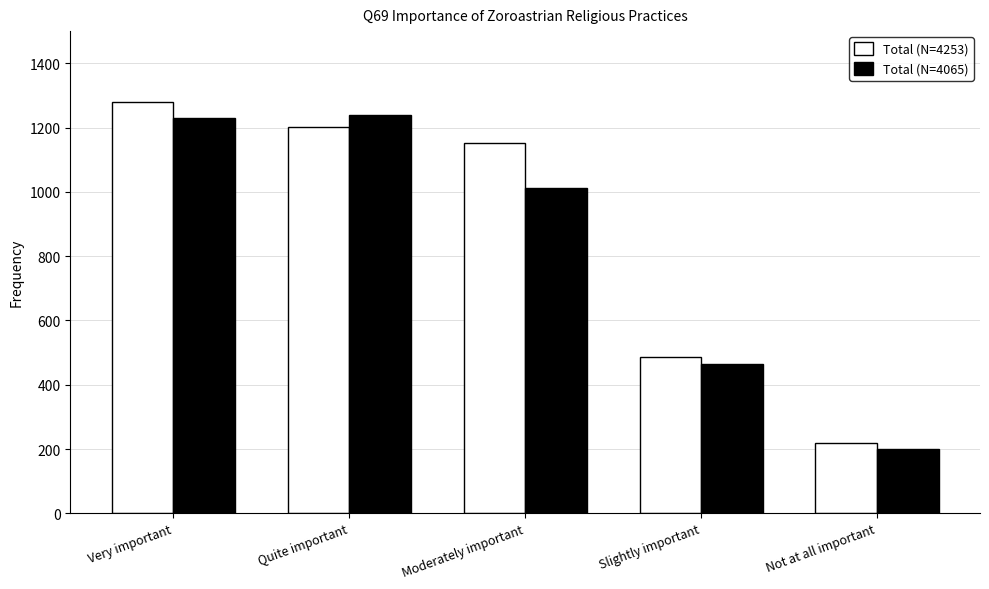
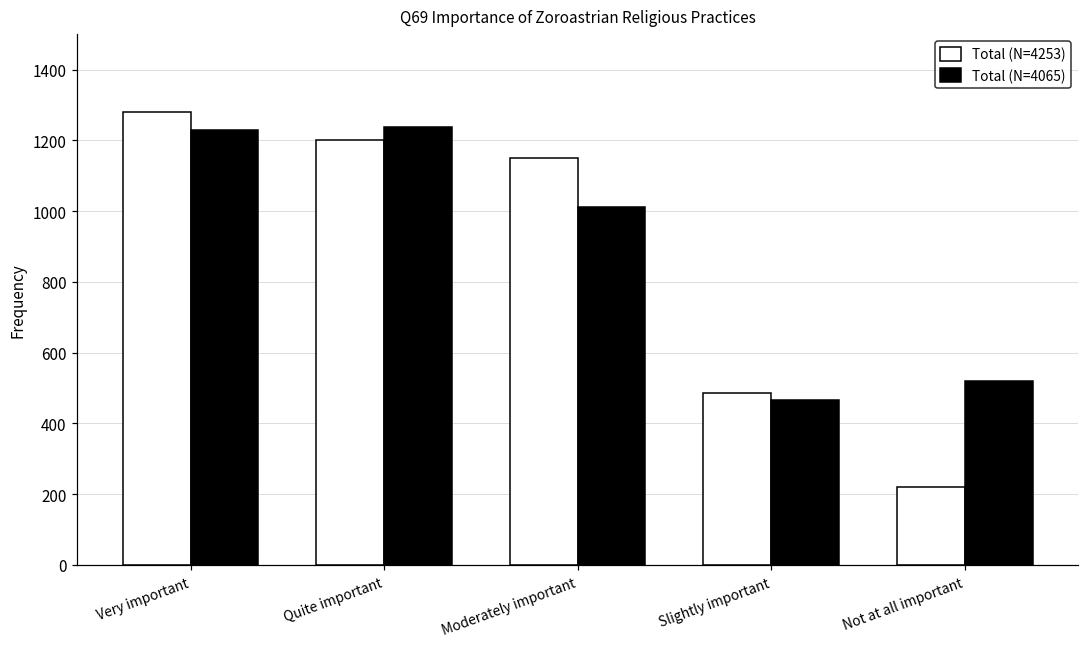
  {
    "Total (N=4253)": {
      "Very important": 1280,
      "Quite important": 1200,
      "Moderately important": 1150,
      "Slightly important": 490,
      "Not at all important": 220
    },
    "Total (N=4065)": {
      "Very important": 1230,
      "Quite important": 1240,
      "Moderately important": 1010,
      "Slightly important": 470,
-     "Not at all important": 200
+     "Not at all important": 520
    }
  }
